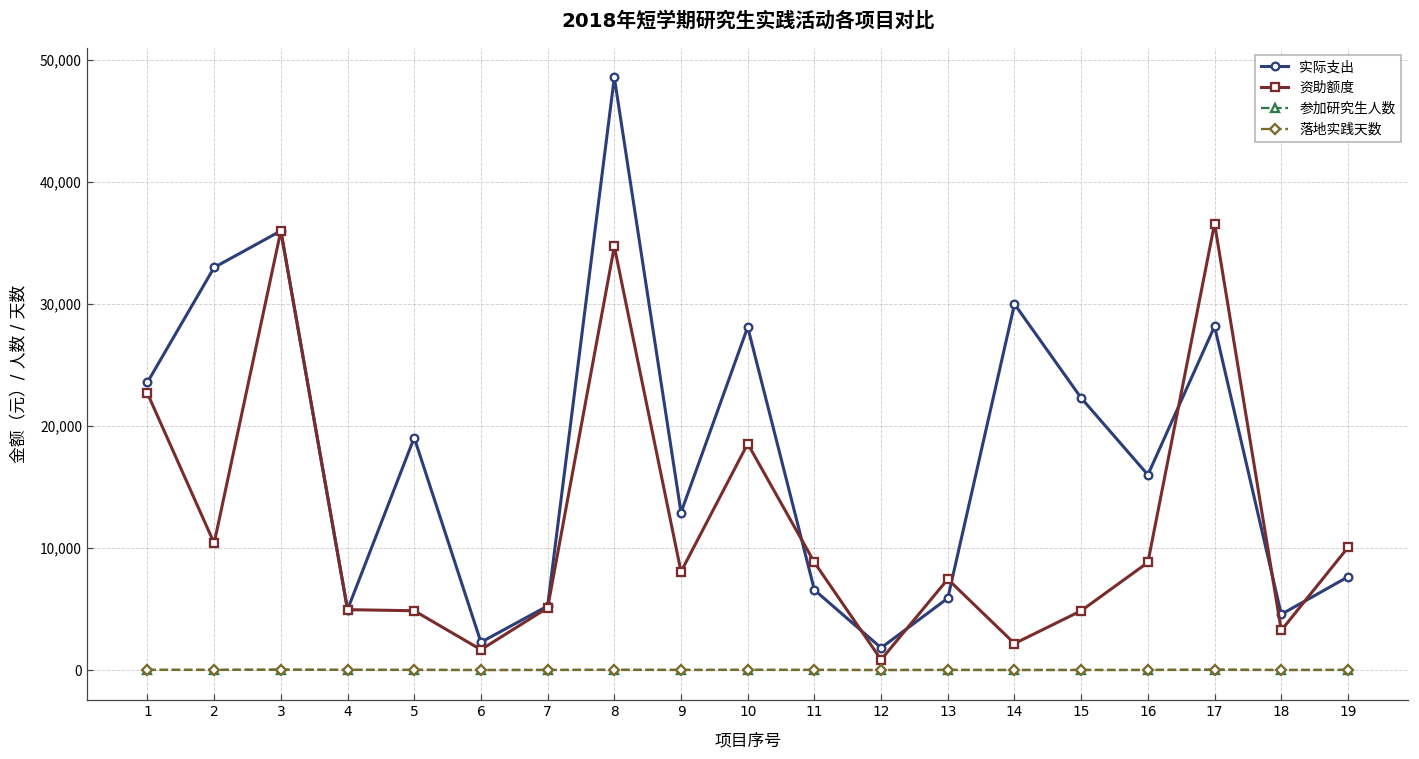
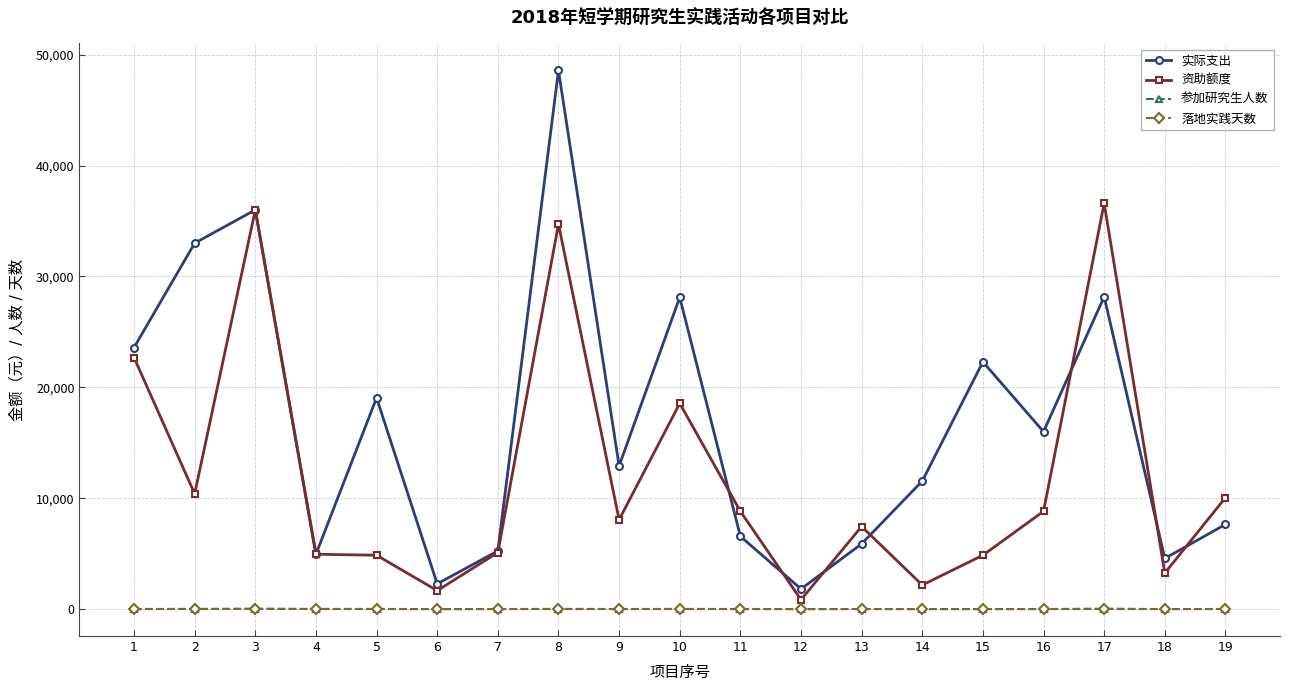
  {
    "实际支出": {
      "1": "23,600",
      "2": "33,000",
      "5": "19,000",
      "6": "2,300",
      "8": "48,600",
      "9": "12,900",
      "10": "28,100",
      "11": "6,600",
      "12": "1,800",
      "13": "5,900",
-     "14": "30,000",
+     "14": "11,600",
      "15": "22,300",
      "16": "16,000",
      "17": "28,200",
      "18": "4,600",
      "19": "7,600"
    },
    "资助额度": {
      "1": "22,700",
      "2": "10,400",
      "5": "4,900",
      "6": "1,700",
      "8": "34,700",
      "9": "8,100",
      "10": "18,600",
      "11": "8,800",
      "12": "900",
      "13": "7,500",
      "14": "2,200",
      "15": "4,900",
      "16": "8,800",
      "17": "36,600",
      "18": "3,300",
      "19": "10,100"
    },
    "落地实践天数": {
      "1": "0",
      "2": "0",
      "3": "0",
      "4": "0",
      "5": "0",
      "6": "0",
      "7": "0",
      "8": "0",
      "9": "0",
      "10": "0",
      "11": "0",
      "12": "0",
      "13": "0",
      "14": "0",
      "15": "0",
      "16": "0",
      "17": "0",
      "18": "0",
      "19": "0"
    }
  }
